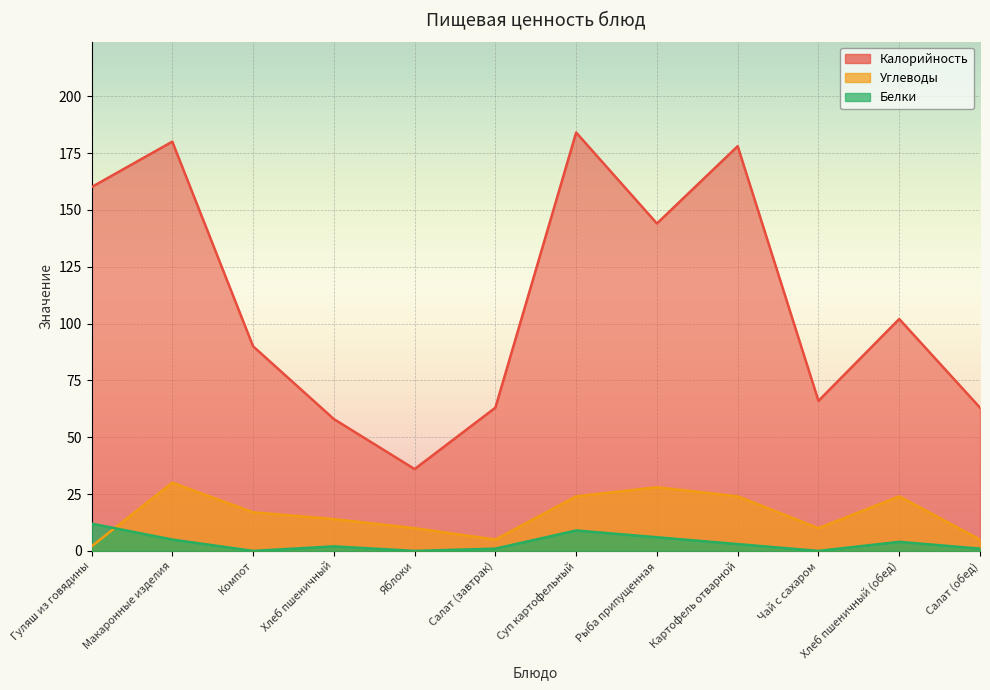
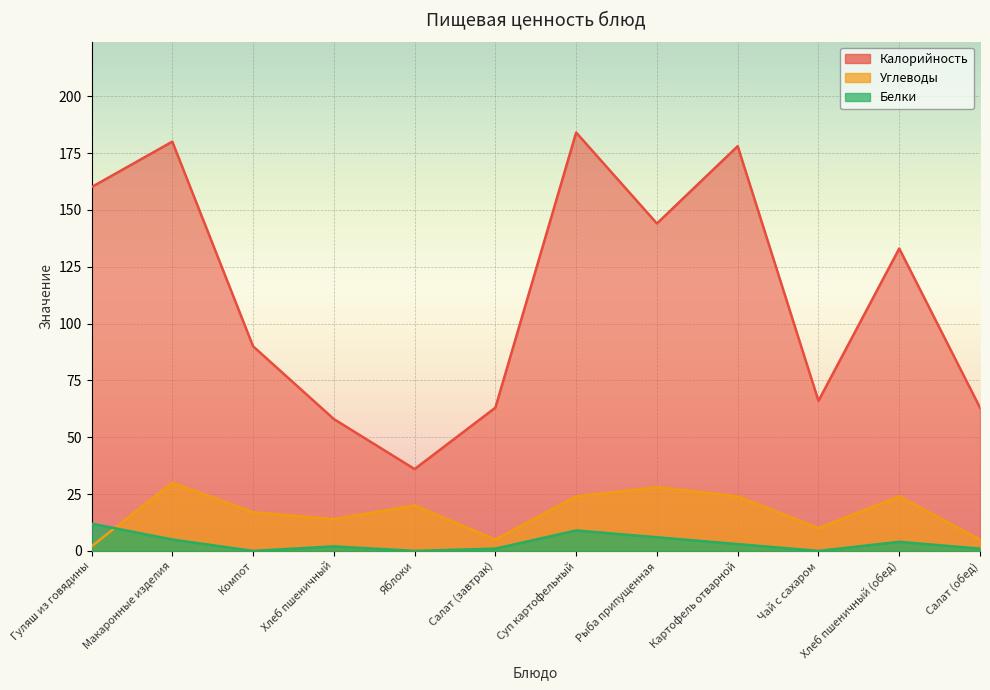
  {
    "Калорийность": {
      "Гуляш из говядины": 160,
      "Макаронные изделия": 180,
      "Компот": 90,
      "Хлеб пшеничный": 58,
      "Яблоки": 36,
      "Салат (завтрак)": 63,
      "Суп картофельный": 184,
      "Рыба припущенная": 144,
      "Картофель отварной": 178,
      "Чай с сахаром": 66,
-     "Хлеб пшеничный (обед)": 102,
+     "Хлеб пшеничный (обед)": 133,
      "Салат (обед)": 63
    },
    "Углеводы": {
      "Гуляш из говядины": 2,
      "Макаронные изделия": 30,
      "Компот": 17,
      "Хлеб пшеничный": 14,
-     "Яблоки": 10,
+     "Яблоки": 20,
      "Салат (завтрак)": 5,
      "Суп картофельный": 24,
      "Рыба припущенная": 28,
      "Картофель отварной": 24,
      "Чай с сахаром": 10,
      "Хлеб пшеничный (обед)": 24,
      "Салат (обед)": 5
    },
    "Белки": {
      "Гуляш из говядины": 12,
      "Макаронные изделия": 5,
      "Компот": 0,
      "Хлеб пшеничный": 2,
      "Яблоки": 0,
      "Салат (завтрак)": 1,
      "Суп картофельный": 9,
      "Рыба припущенная": 6,
      "Картофель отварной": 3,
      "Чай с сахаром": 0,
      "Хлеб пшеничный (обед)": 4,
      "Салат (обед)": 1
    }
  }
